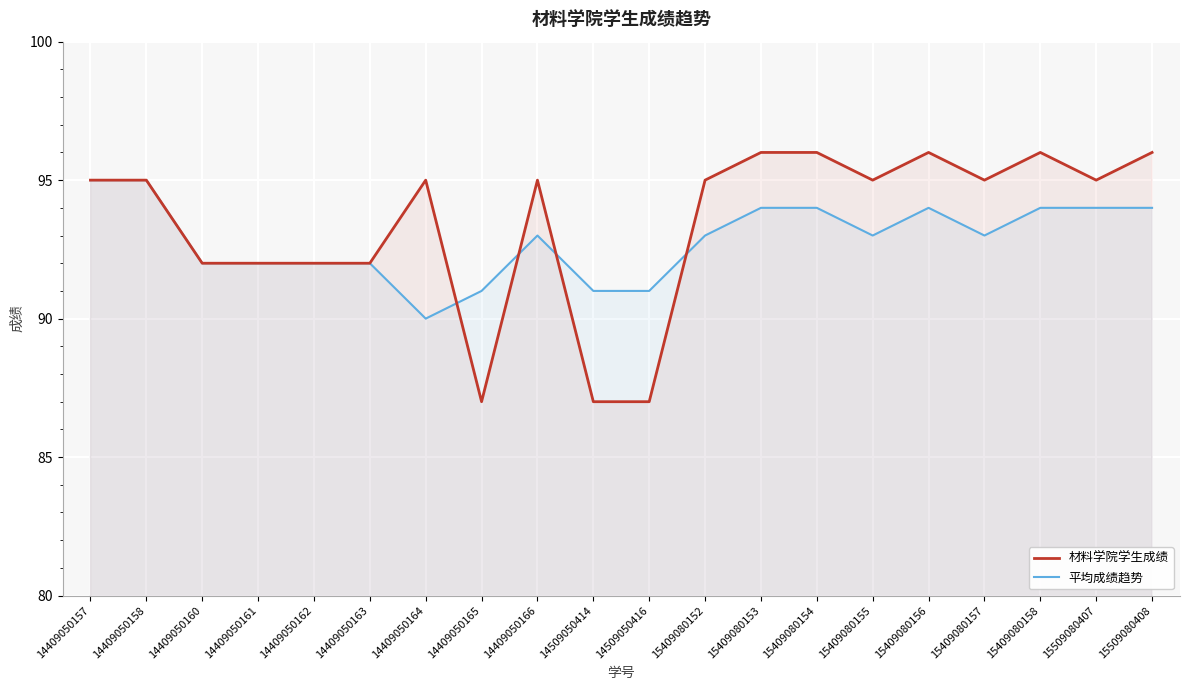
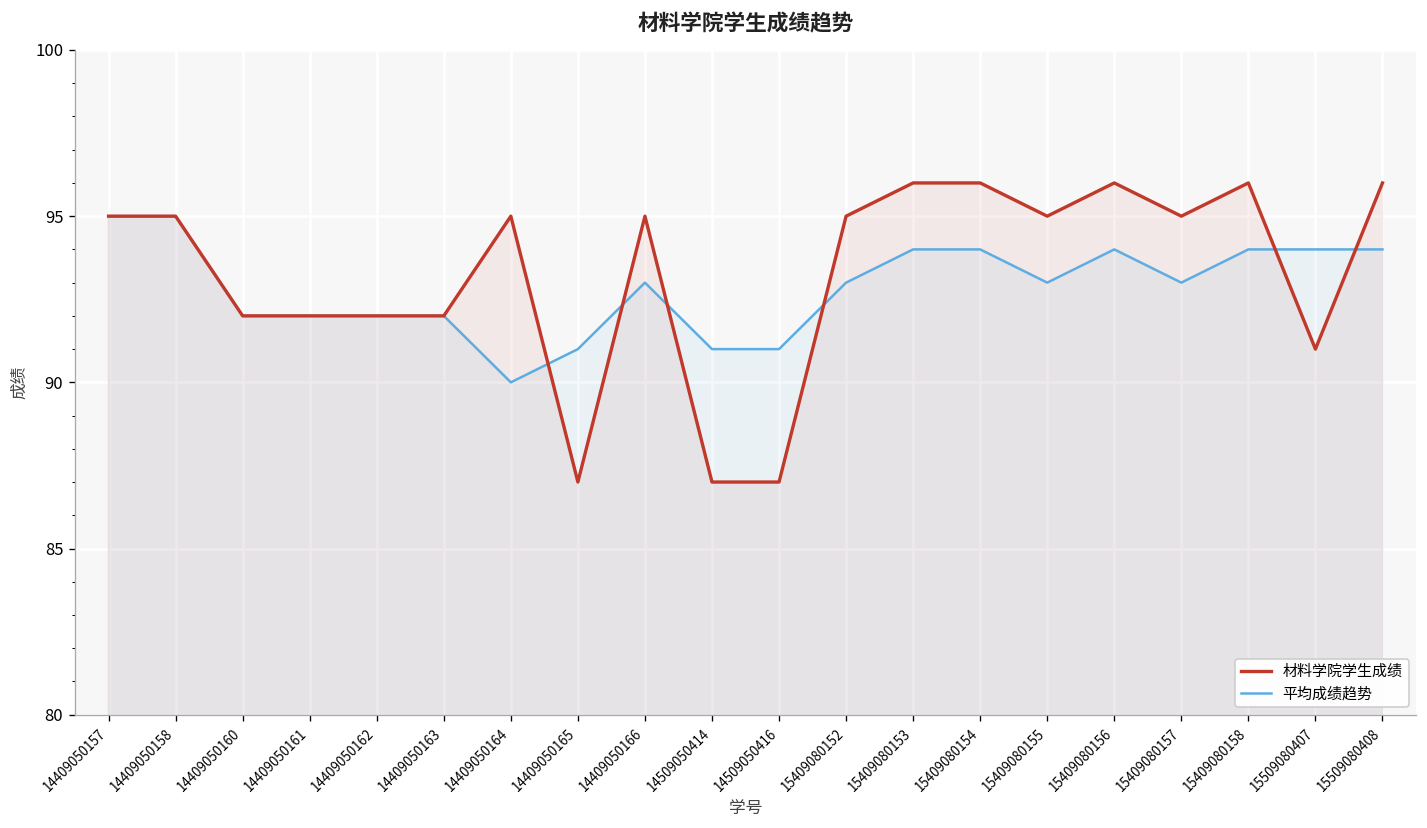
  {
    "材料学院学生成绩": {
      "14409050164": 95,
      "14409050165": 87,
      "14409050166": 95,
      "14509050414": 87,
      "14509050416": 87,
      "15409080152": 95,
      "15409080153": 96,
      "15409080154": 96,
      "15409080155": 95,
      "15409080156": 96,
      "15409080157": 95,
      "15409080158": 96,
-     "15509080407": 95,
+     "15509080407": 91,
      "15509080408": 96
    },
    "平均成绩趋势": {
      "14409050164": 90,
      "14409050165": 91,
      "14409050166": 93,
      "14509050414": 91,
      "14509050416": 91,
      "15409080152": 93,
      "15409080153": 94,
      "15409080154": 94,
      "15409080155": 93,
      "15409080156": 94,
      "15409080157": 93,
      "15409080158": 94,
      "15509080407": 94,
      "15509080408": 94
    }
  }
